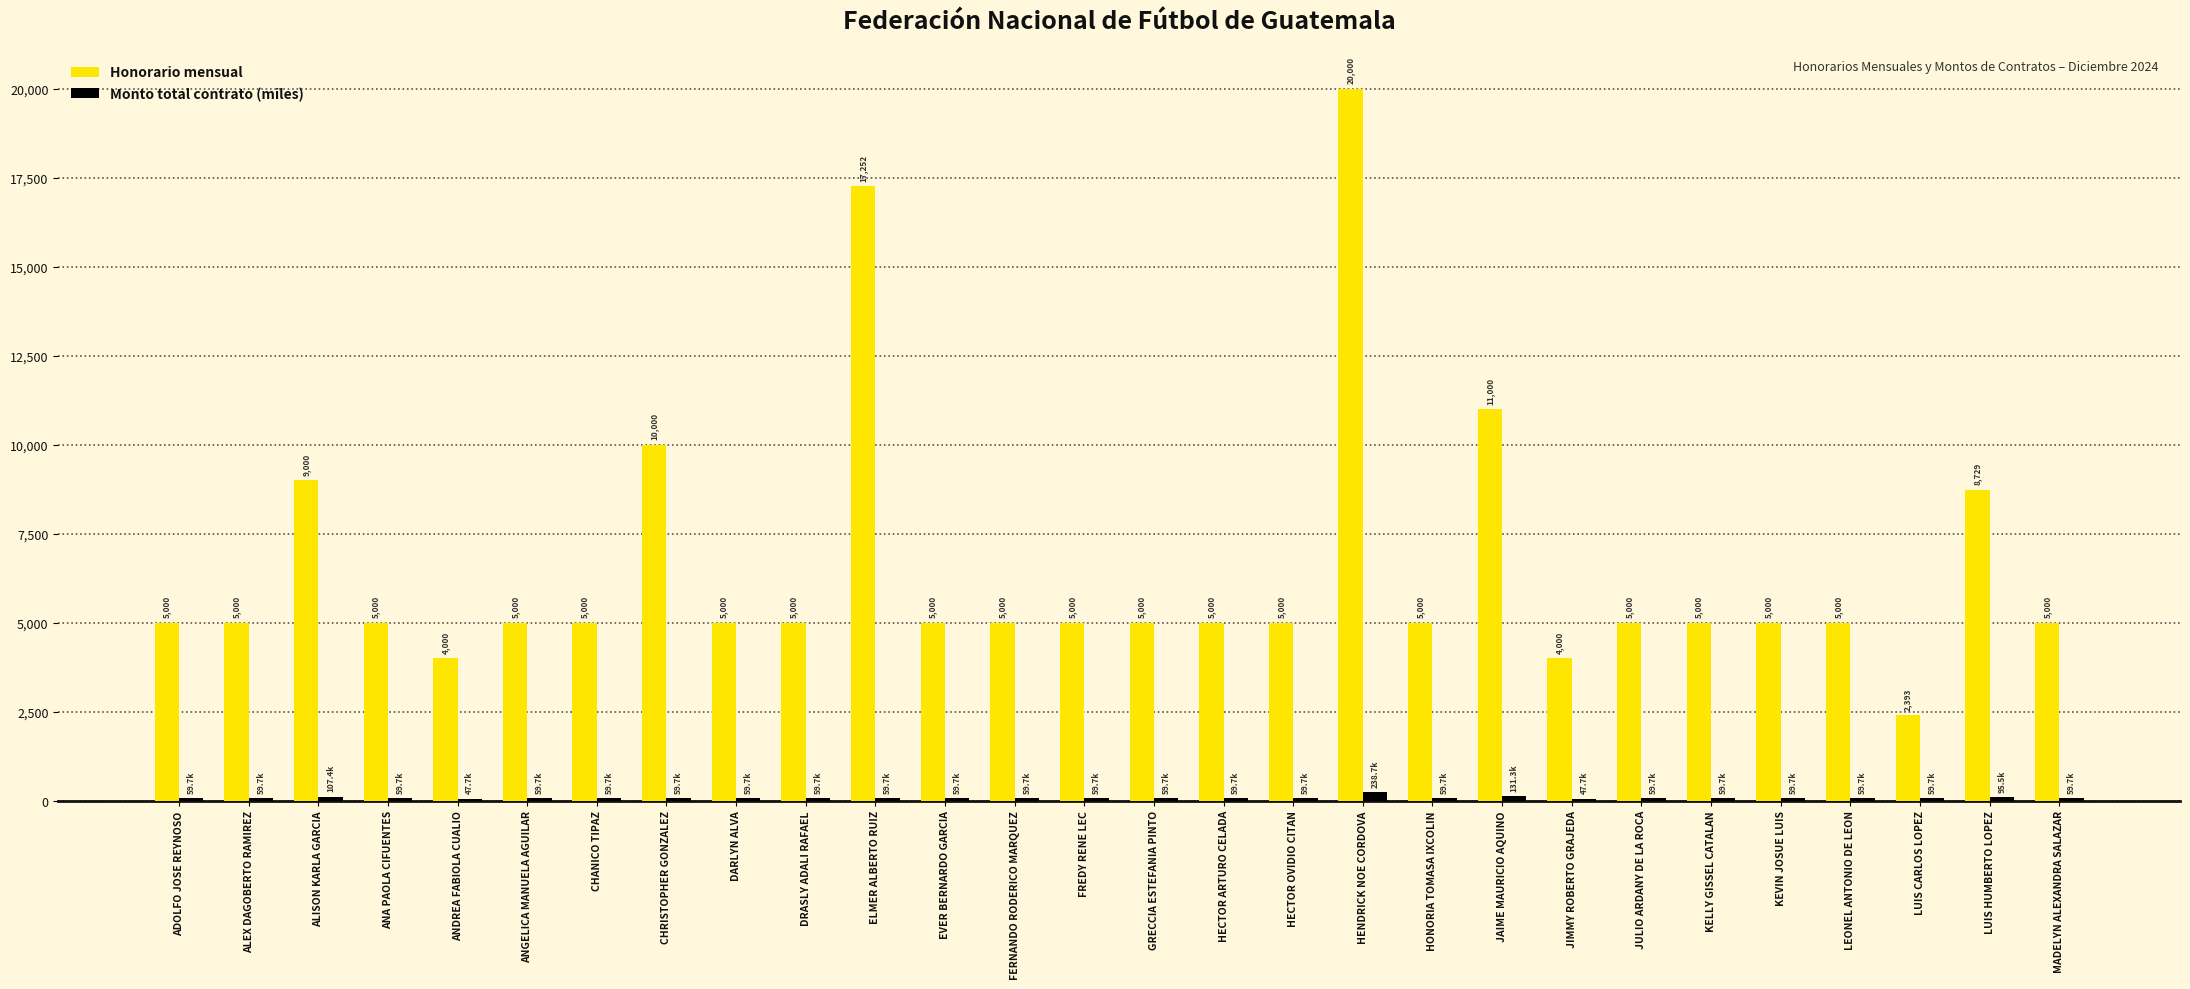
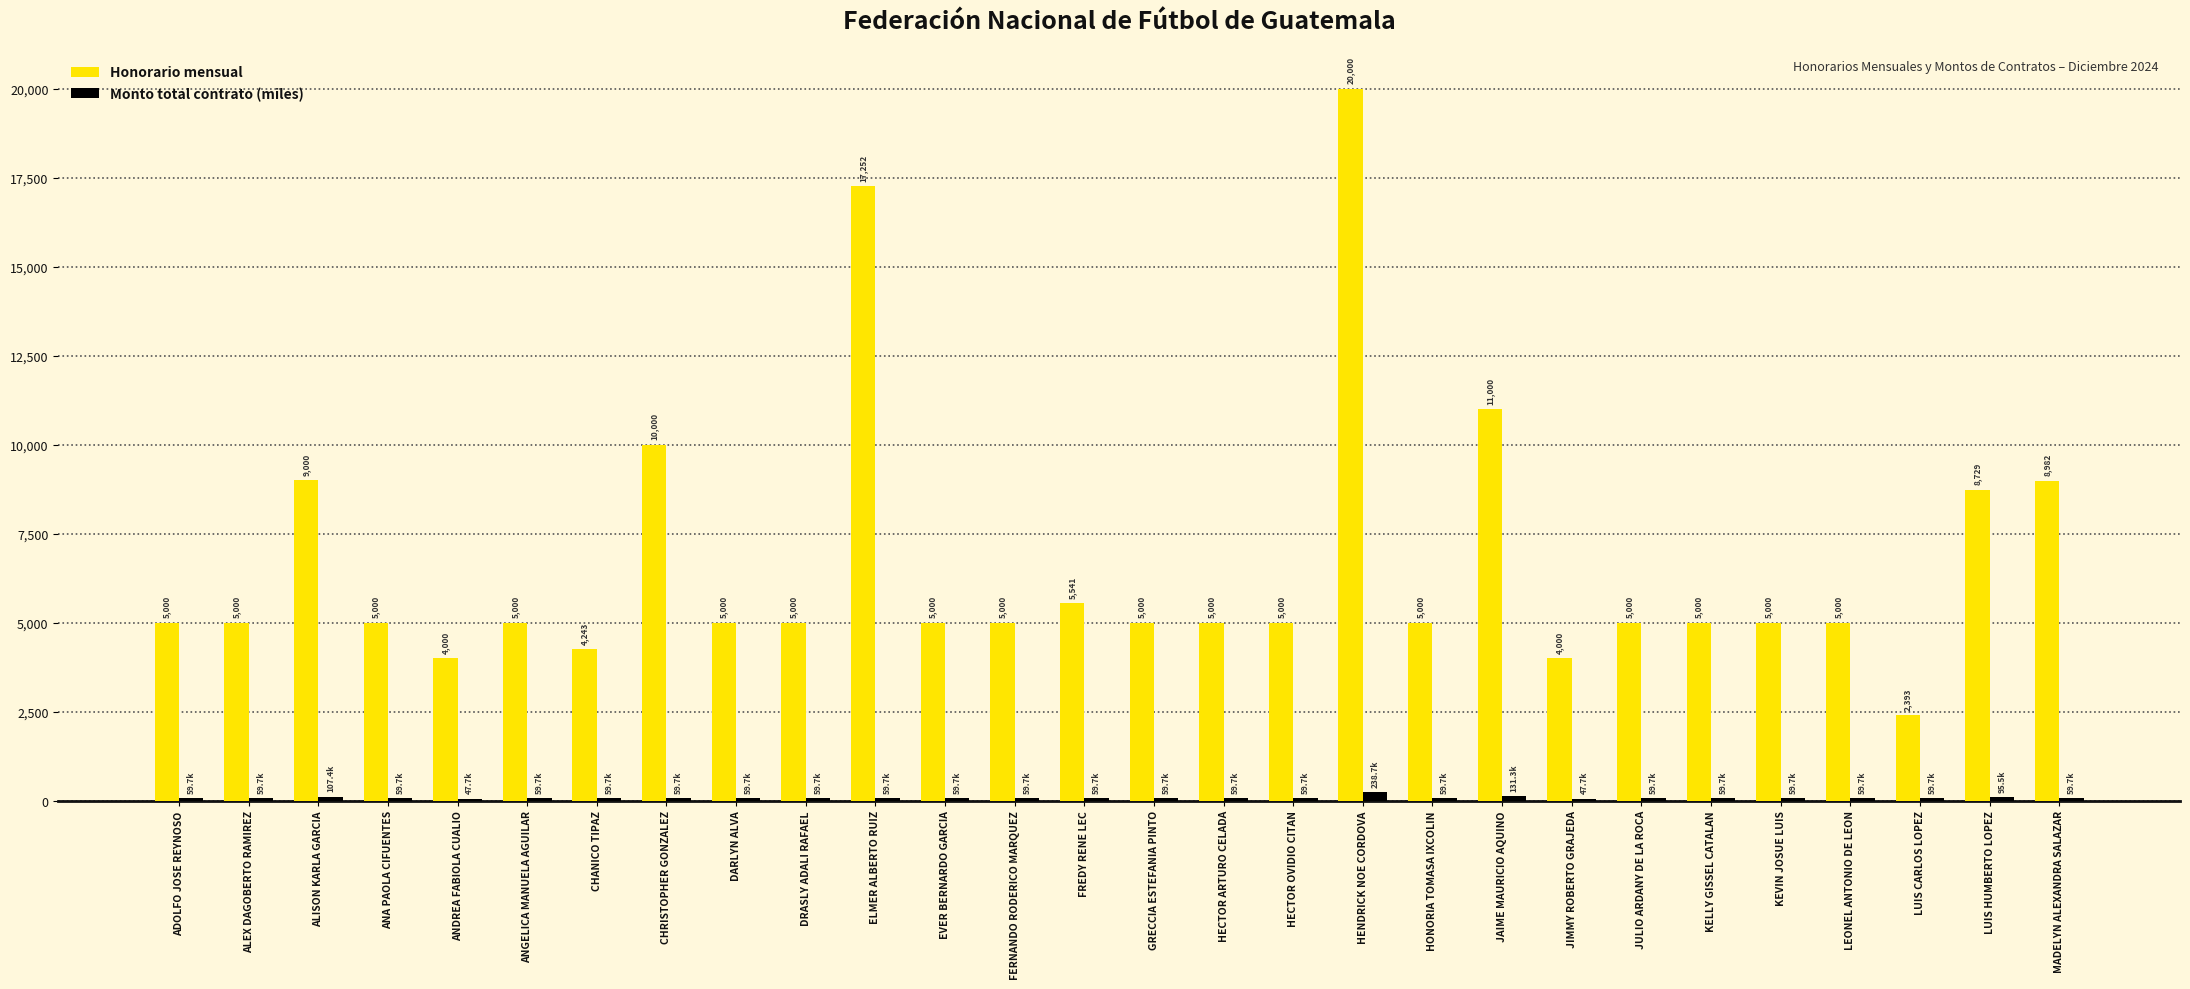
  {
    "Honorario mensual": {
      "ADOLFO JOSE REYNOSO": "5,000",
      "ALEX DAGOBERTO RAMIREZ": "5,000",
      "ALISON KARLA GARCIA": "9,000",
      "ANA PAOLA CIFUENTES": "5,000",
      "ANDREA FABIOLA CUALIO": "4,000",
      "ANGELICA MANUELA AGUILAR": "5,000",
-     "CHANICO TIPAZ": "5,000",
+     "CHANICO TIPAZ": "4,243",
      "CHRISTOPHER GONZALEZ": "10,000",
      "DARLYN ALVA": "5,000",
      "DRASLY ADALI RAFAEL": "5,000",
      "ELMER ALBERTO RUIZ": "17,252",
      "EVER BERNARDO GARCIA": "5,000",
      "FERNANDO RODERICO MARQUEZ": "5,000",
-     "FREDY RENE LEC": "5,000",
+     "FREDY RENE LEC": "5,541",
      "GRECCIA ESTEFANIA PINTO": "5,000",
      "HECTOR ARTURO CELADA": "5,000",
      "HECTOR OVIDIO CITAN": "5,000",
      "HENDRICK NOE CORDOVA": "20,000",
      "HONORIA TOMASA IXCOLIN": "5,000",
      "JAIME MAURICIO AQUINO": "11,000",
      "JIMMY ROBERTO GRAJEDA": "4,000",
      "JULIO ARDANY DE LA ROCA": "5,000",
      "KELLY GISSEL CATALAN": "5,000",
      "KEVIN JOSUE LUIS": "5,000",
      "LEONEL ANTONIO DE LEON": "5,000",
      "LUIS CARLOS LOPEZ": "2,393",
      "LUIS HUMBERTO LOPEZ": "8,729",
-     "MADELYN ALEXANDRA SALAZAR": "5,000"
+     "MADELYN ALEXANDRA SALAZAR": "8,982"
    },
    "Monto total contrato (miles)": {
      "ADOLFO JOSE REYNOSO": "59.7k",
      "ALEX DAGOBERTO RAMIREZ": "59.7k",
      "ALISON KARLA GARCIA": "107.4k",
      "ANA PAOLA CIFUENTES": "59.7k",
      "ANDREA FABIOLA CUALIO": "47.7k",
      "ANGELICA MANUELA AGUILAR": "59.7k",
      "CHANICO TIPAZ": "59.7k",
      "CHRISTOPHER GONZALEZ": "59.7k",
      "DARLYN ALVA": "59.7k",
      "DRASLY ADALI RAFAEL": "59.7k",
      "ELMER ALBERTO RUIZ": "59.7k",
      "EVER BERNARDO GARCIA": "59.7k",
      "FERNANDO RODERICO MARQUEZ": "59.7k",
      "FREDY RENE LEC": "59.7k",
      "GRECCIA ESTEFANIA PINTO": "59.7k",
      "HECTOR ARTURO CELADA": "59.7k",
      "HECTOR OVIDIO CITAN": "59.7k",
      "HENDRICK NOE CORDOVA": "238.7k",
      "HONORIA TOMASA IXCOLIN": "59.7k",
      "JAIME MAURICIO AQUINO": "131.3k",
      "JIMMY ROBERTO GRAJEDA": "47.7k",
      "JULIO ARDANY DE LA ROCA": "59.7k",
      "KELLY GISSEL CATALAN": "59.7k",
      "KEVIN JOSUE LUIS": "59.7k",
      "LEONEL ANTONIO DE LEON": "59.7k",
      "LUIS CARLOS LOPEZ": "59.7k",
      "LUIS HUMBERTO LOPEZ": "95.5k",
      "MADELYN ALEXANDRA SALAZAR": "59.7k"
    }
  }
